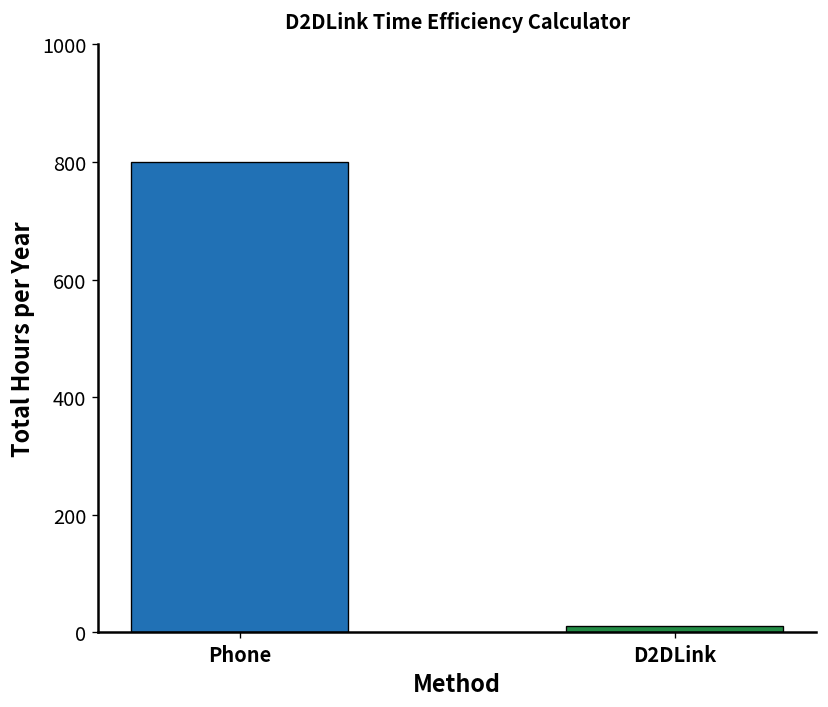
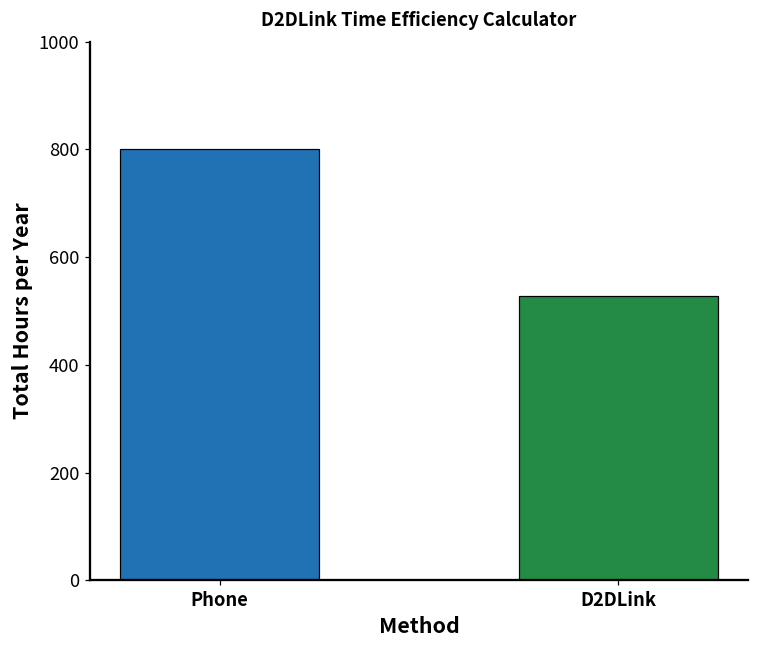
  {
    "Phone": 800,
-   "D2DLink": 10
+   "D2DLink": 530
  }
